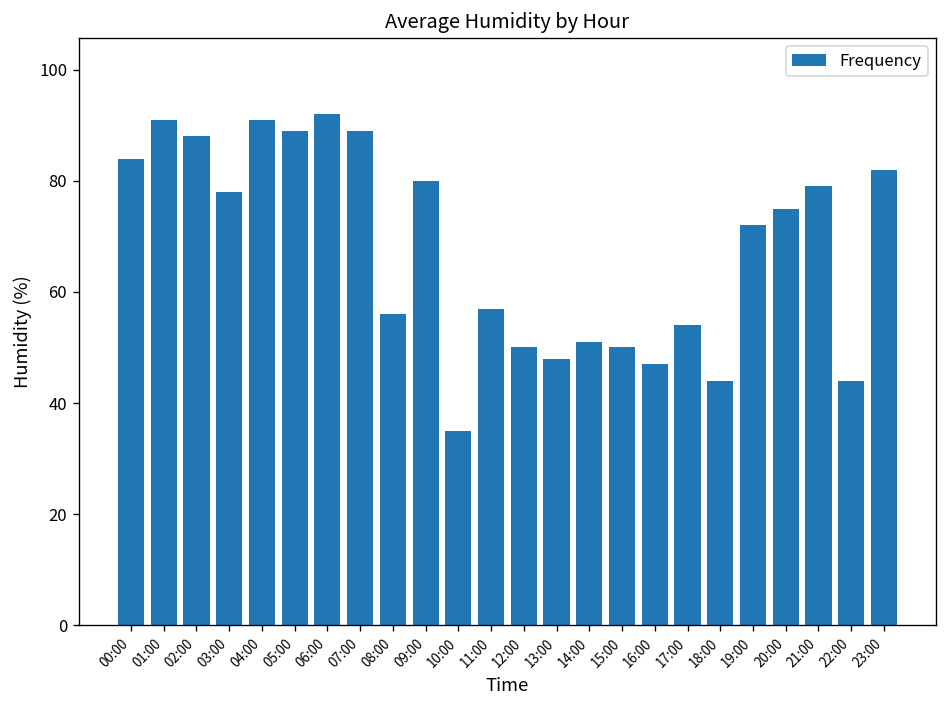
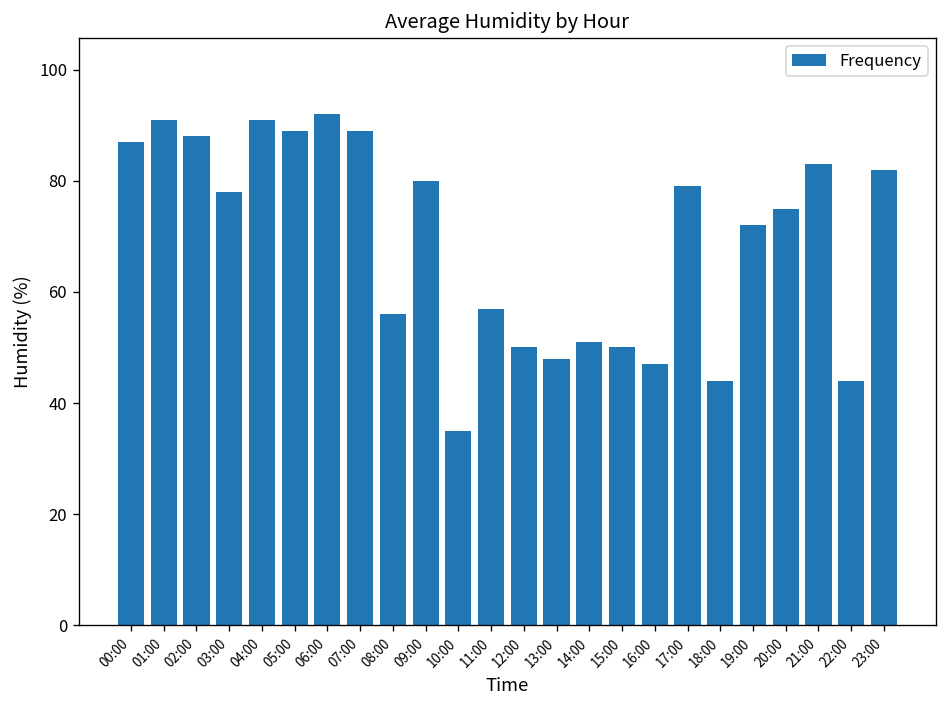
  {
-   "00:00": 84,
+   "00:00": 87,
    "01:00": 91,
    "02:00": 88,
    "03:00": 78,
    "04:00": 91,
    "05:00": 89,
    "06:00": 92,
    "07:00": 89,
    "08:00": 56,
    "09:00": 80,
    "10:00": 35,
    "11:00": 57,
    "12:00": 50,
    "13:00": 48,
    "14:00": 51,
    "15:00": 50,
    "16:00": 47,
-   "17:00": 54,
+   "17:00": 79,
    "18:00": 44,
    "19:00": 72,
    "20:00": 75,
-   "21:00": 79,
+   "21:00": 83,
    "22:00": 44,
    "23:00": 82
  }
